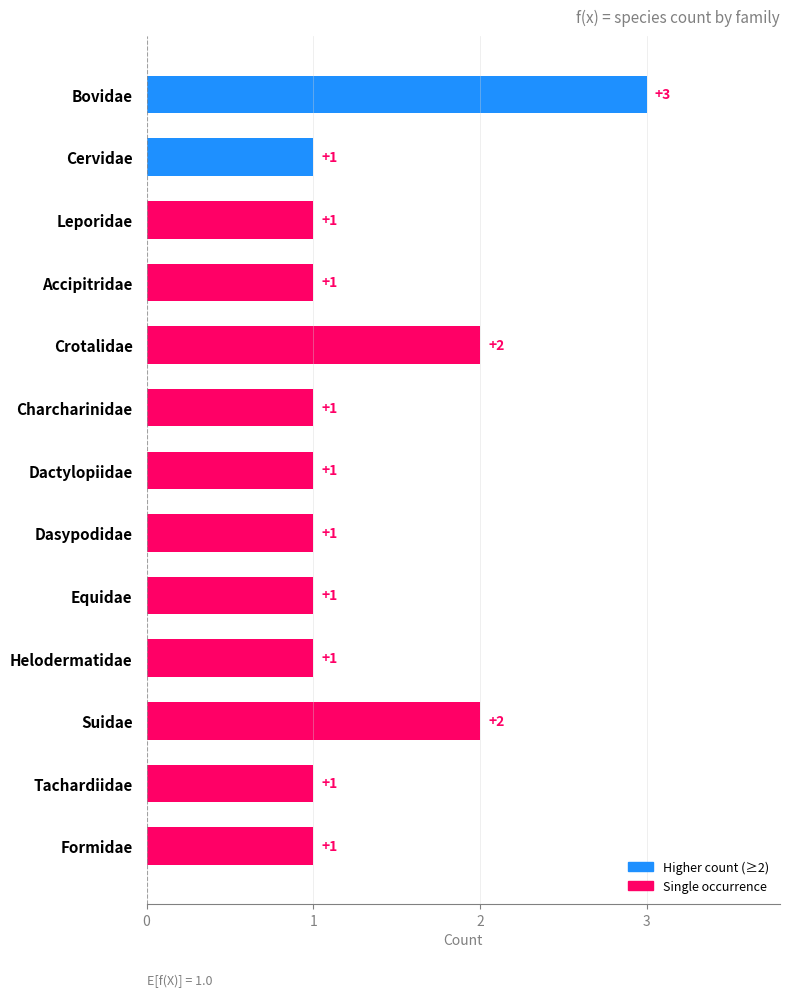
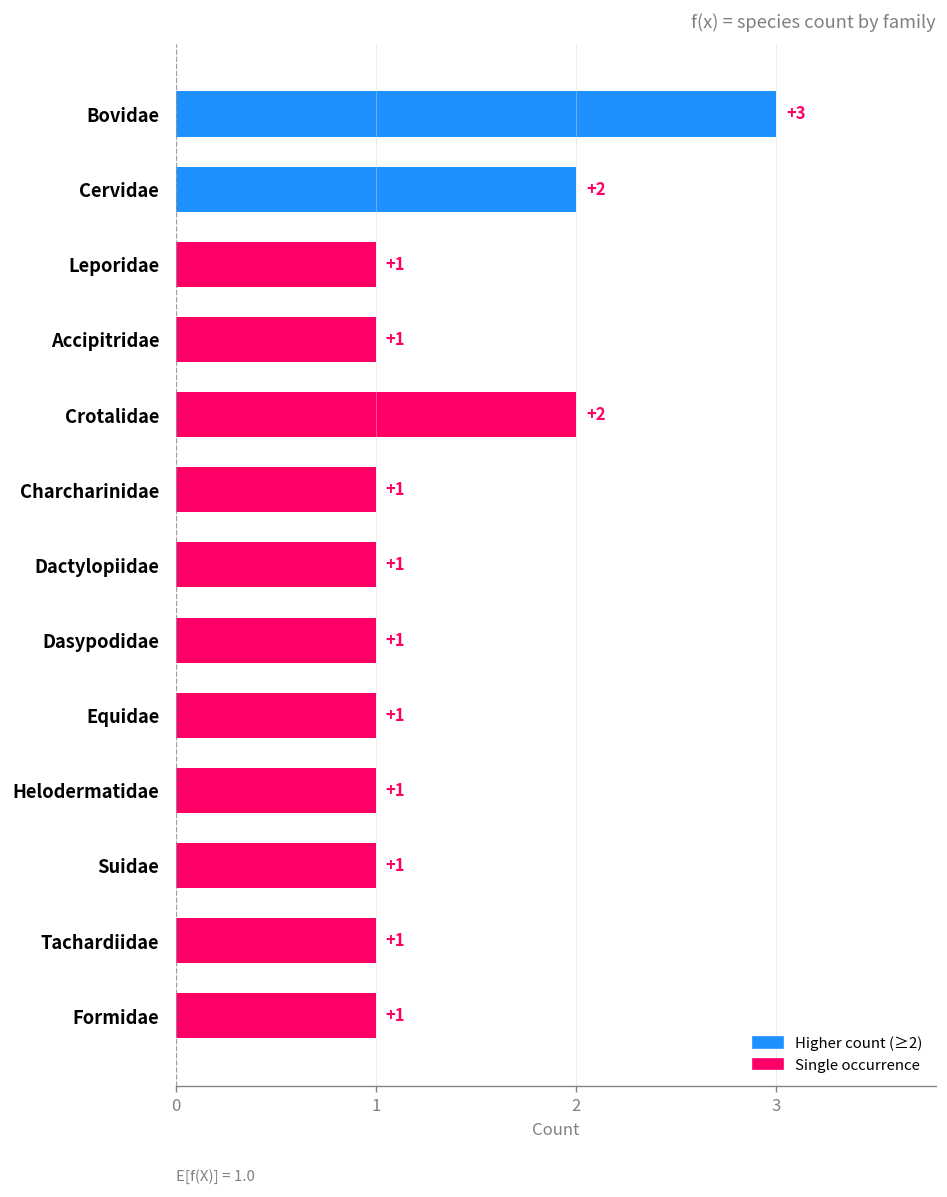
  {
    "Bovidae": "+3",
-   "Cervidae": "+1",
+   "Cervidae": "+2",
    "Leporidae": "+1",
    "Accipitridae": "+1",
    "Crotalidae": "+2",
    "Charcharinidae": "+1",
    "Dactylopiidae": "+1",
    "Dasypodidae": "+1",
    "Equidae": "+1",
    "Helodermatidae": "+1",
-   "Suidae": "+2",
+   "Suidae": "+1",
    "Tachardiidae": "+1",
    "Formidae": "+1"
  }
